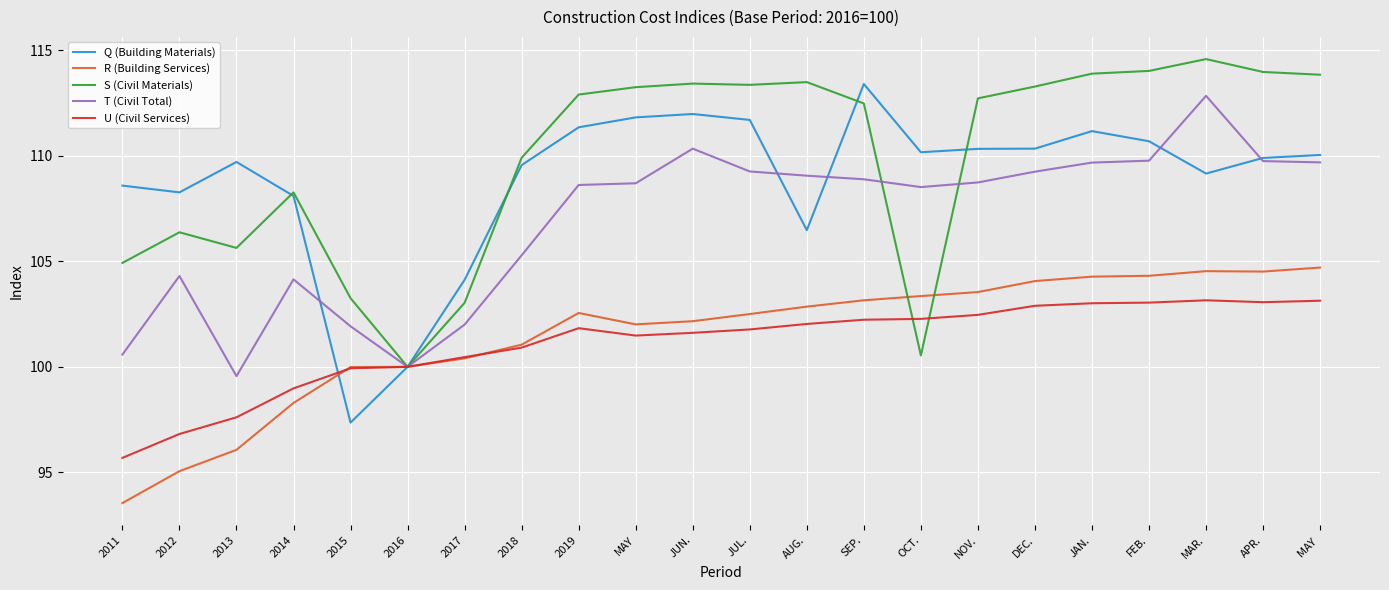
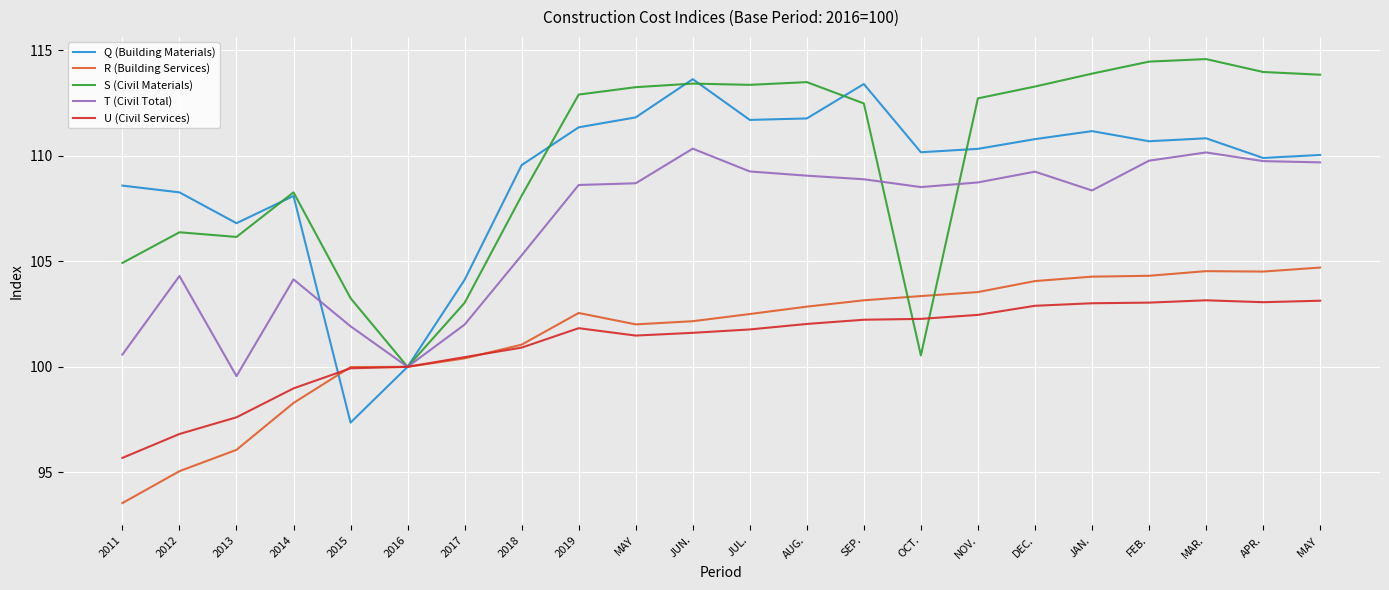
  {
    "Q (Building Materials)": {
      "2011": 108.6,
      "2012": 108.3,
-     "2013": 109.7,
+     "2013": 106.8,
      "2014": 108.1,
      "2015": 97.4,
      "2017": 104.1,
      "2018": 109.6,
      "2019": 111.3,
-     "JUN.": 112.0,
+     "JUN.": 113.6,
      "JUL.": 111.7,
-     "AUG.": 106.5,
+     "AUG.": 111.8,
      "SEP.": 113.4,
      "OCT.": 110.2,
      "NOV.": 110.3,
-     "DEC.": 110.3,
+     "DEC.": 110.8,
      "JAN.": 111.2,
      "FEB.": 110.7,
-     "MAR.": 109.2,
+     "MAR.": 110.8,
      "APR.": 109.9
    },
    "S (Civil Materials)": {
      "2011": 104.9,
      "2012": 106.4,
-     "2013": 105.6,
+     "2013": 106.2,
      "2014": 108.3,
      "2015": 103.3,
      "2017": 103.0,
-     "2018": 109.9,
+     "2018": 108.1,
      "2019": 112.9,
      "JUN.": 113.4,
      "JUL.": 113.4,
      "AUG.": 113.5,
      "SEP.": 112.5,
      "OCT.": 100.5,
      "NOV.": 112.7,
      "DEC.": 113.3,
      "JAN.": 113.9,
-     "FEB.": 114.0,
+     "FEB.": 114.5,
      "MAR.": 114.6,
      "APR.": 114.0
    },
    "T (Civil Total)": {
      "2011": 100.6,
      "2012": 104.3,
      "2013": 99.6,
      "2014": 104.1,
      "2015": 101.9,
      "2017": 102.0,
      "2018": 105.3,
      "2019": 108.6,
      "JUN.": 110.3,
      "JUL.": 109.3,
      "AUG.": 109.1,
      "SEP.": 108.9,
      "OCT.": 108.5,
      "NOV.": 108.7,
      "DEC.": 109.2,
-     "JAN.": 109.7,
+     "JAN.": 108.4,
      "FEB.": 109.8,
-     "MAR.": 112.8,
+     "MAR.": 110.2,
      "APR.": 109.7
    }
  }
